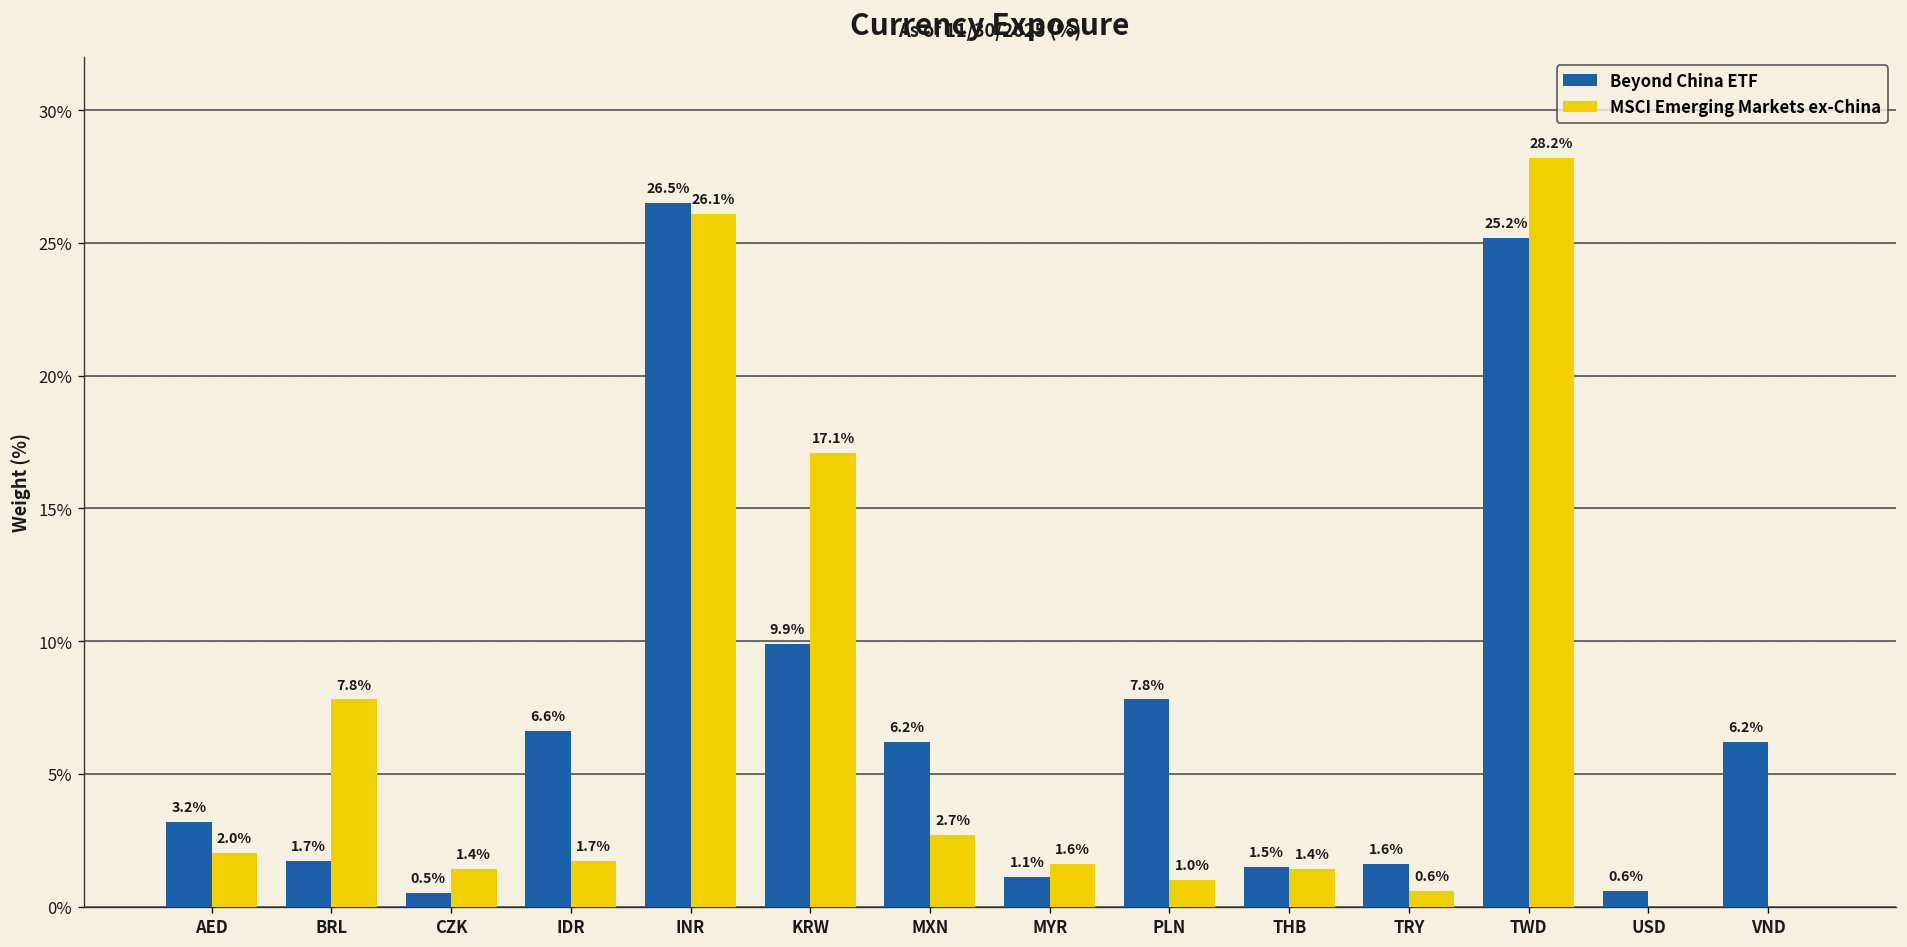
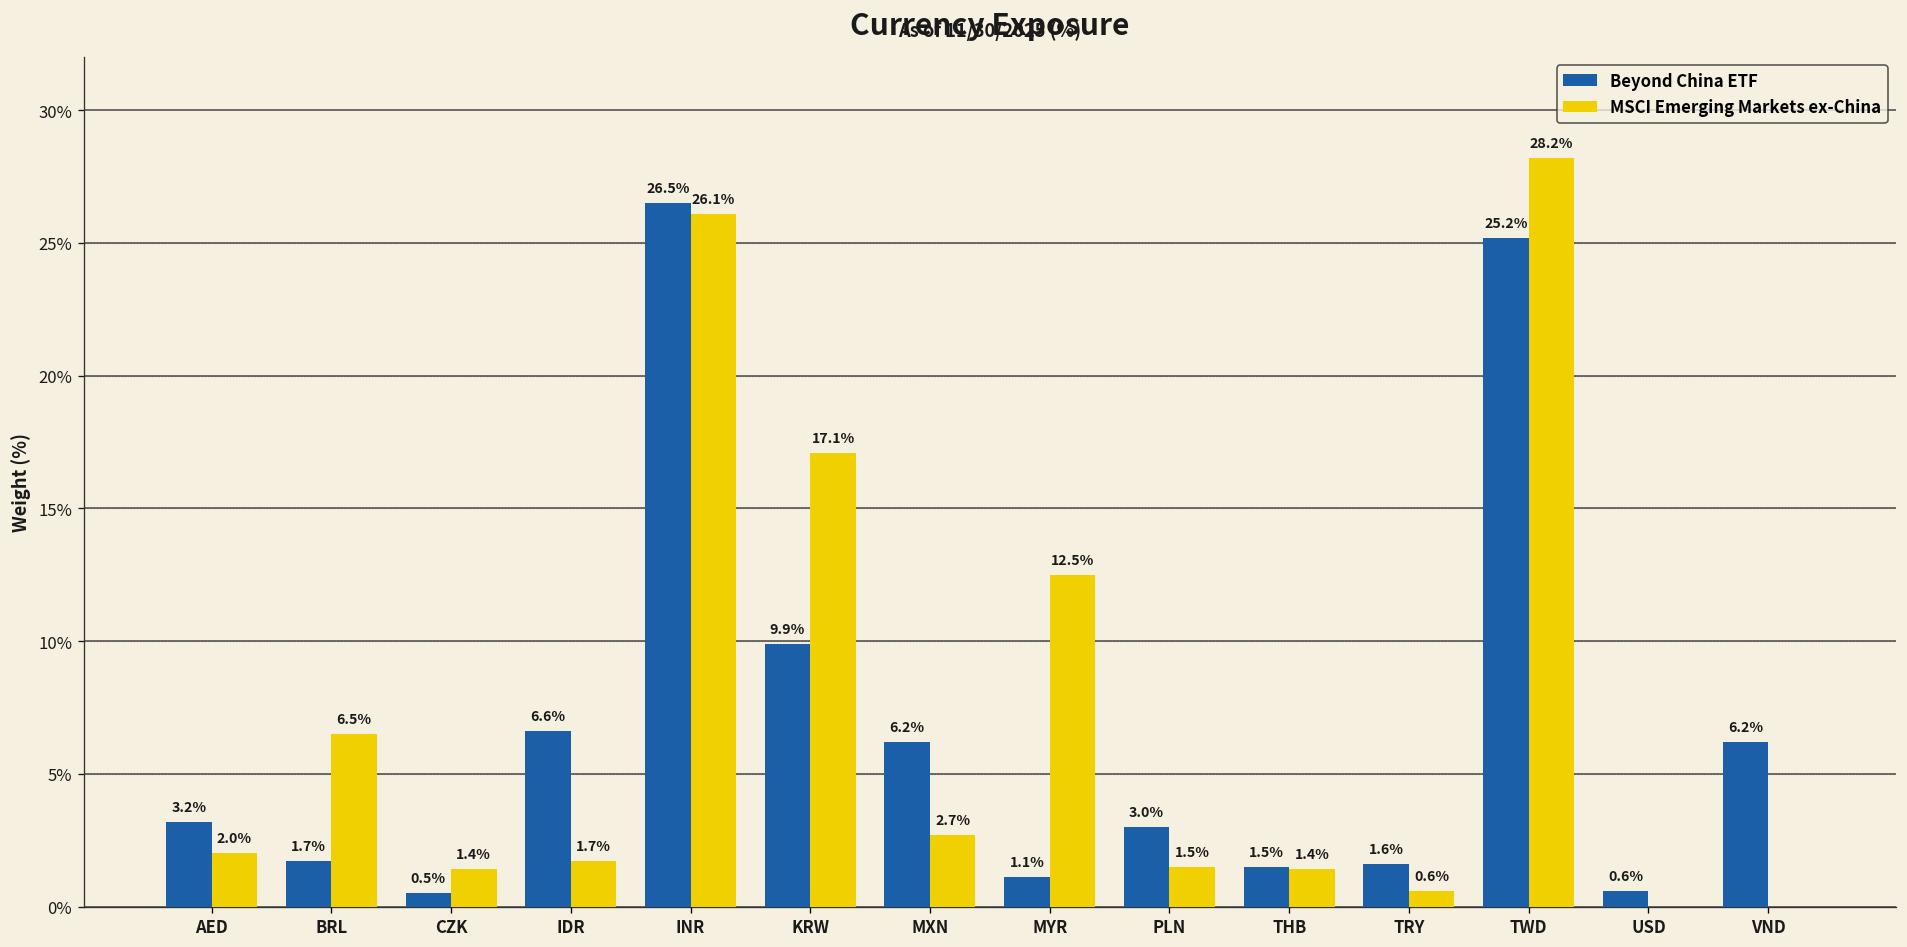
  {
    "Beyond China ETF": {
      "AED": "3.2%",
      "BRL": "1.7%",
      "CZK": "0.5%",
      "IDR": "6.6%",
      "INR": "26.5%",
      "KRW": "9.9%",
      "MXN": "6.2%",
      "MYR": "1.1%",
-     "PLN": "7.8%",
+     "PLN": "3.0%",
      "THB": "1.5%",
      "TRY": "1.6%",
      "TWD": "25.2%",
      "USD": "0.6%",
      "VND": "6.2%"
    },
    "MSCI Emerging Markets ex-China": {
      "AED": "2.0%",
-     "BRL": "7.8%",
+     "BRL": "6.5%",
      "CZK": "1.4%",
      "IDR": "1.7%",
      "INR": "26.1%",
      "KRW": "17.1%",
      "MXN": "2.7%",
-     "MYR": "1.6%",
-     "PLN": "1.0%",
+     "MYR": "12.5%",
+     "PLN": "1.5%",
      "THB": "1.4%",
      "TRY": "0.6%",
      "TWD": "28.2%"
    }
  }
